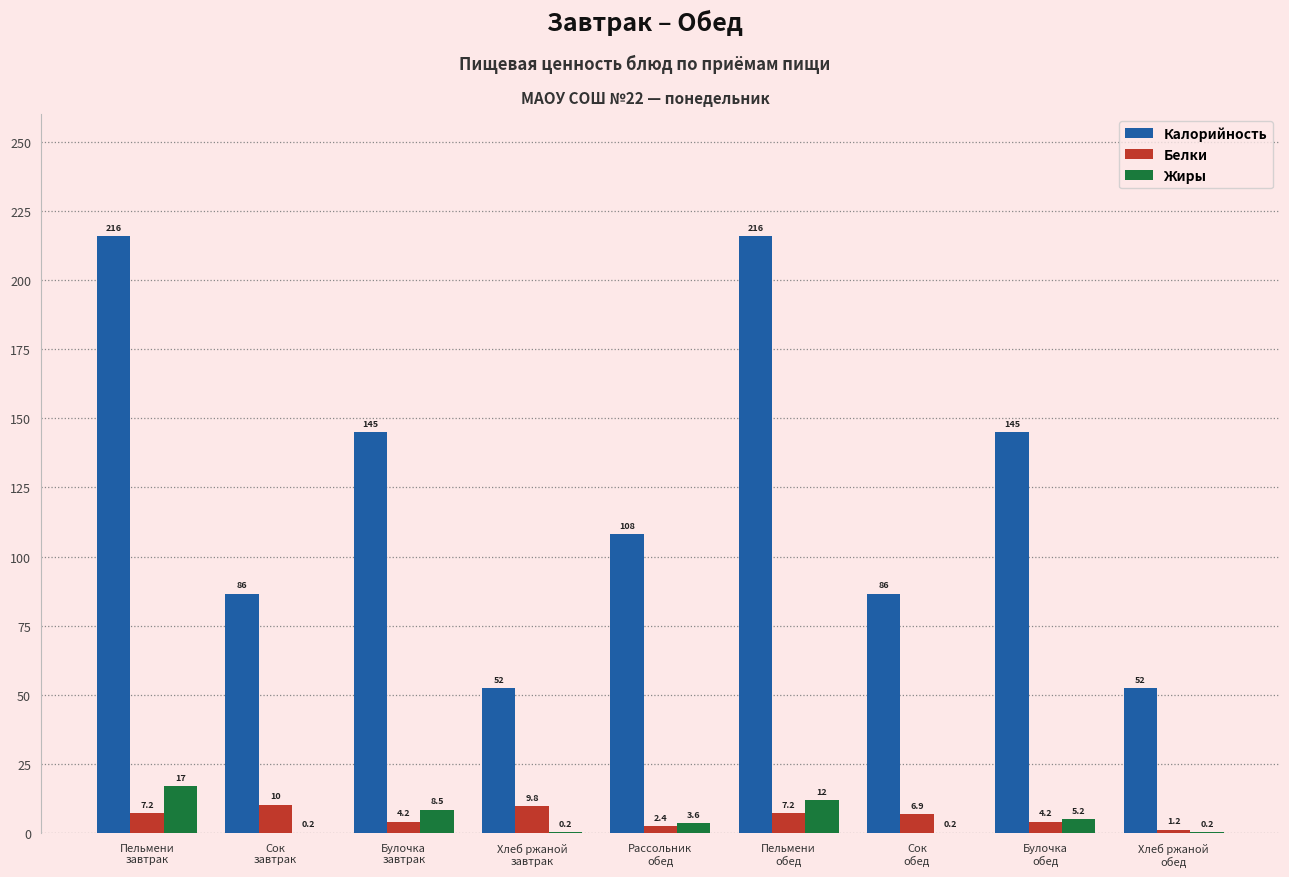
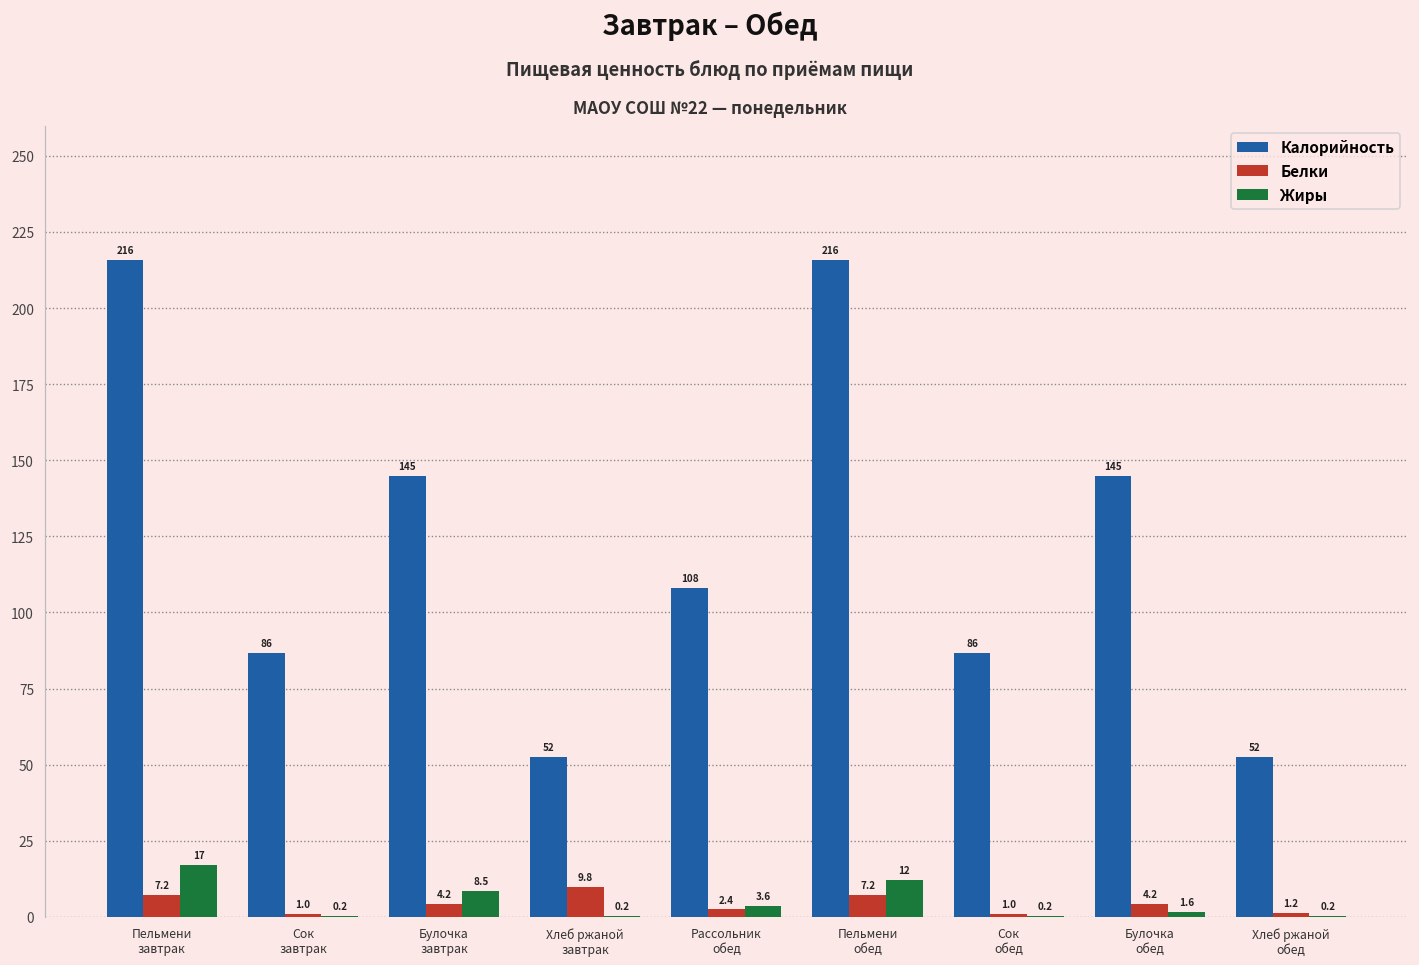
  {
    "Калорийность": {
      "Пельмени завтрак": 216,
      "Булочка завтрак": 145,
      "Хлеб ржаной завтрак": 52,
      "Рассольник обед": 108,
      "Пельмени обед": 216,
      "Булочка обед": 145,
      "Хлеб ржаной обед": 52
    },
    "Белки": {
      "Пельмени завтрак": 7.2,
-     "Сок завтрак": 10,
+     "Сок завтрак": 1.0,
      "Булочка завтрак": 4.2,
      "Хлеб ржаной завтрак": 9.8,
      "Рассольник обед": 2.4,
      "Пельмени обед": 7.2,
-     "Сок обед": 6.9,
+     "Сок обед": 1.0,
      "Булочка обед": 4.2,
      "Хлеб ржаной обед": 1.2
    },
    "Жиры": {
      "Пельмени завтрак": 17,
      "Сок завтрак": 0.2,
      "Булочка завтрак": 8.5,
      "Хлеб ржаной завтрак": 0.2,
      "Рассольник обед": 3.6,
      "Пельмени обед": 12,
      "Сок обед": 0.2,
-     "Булочка обед": 5.2,
+     "Булочка обед": 1.6,
      "Хлеб ржаной обед": 0.2
    }
  }
